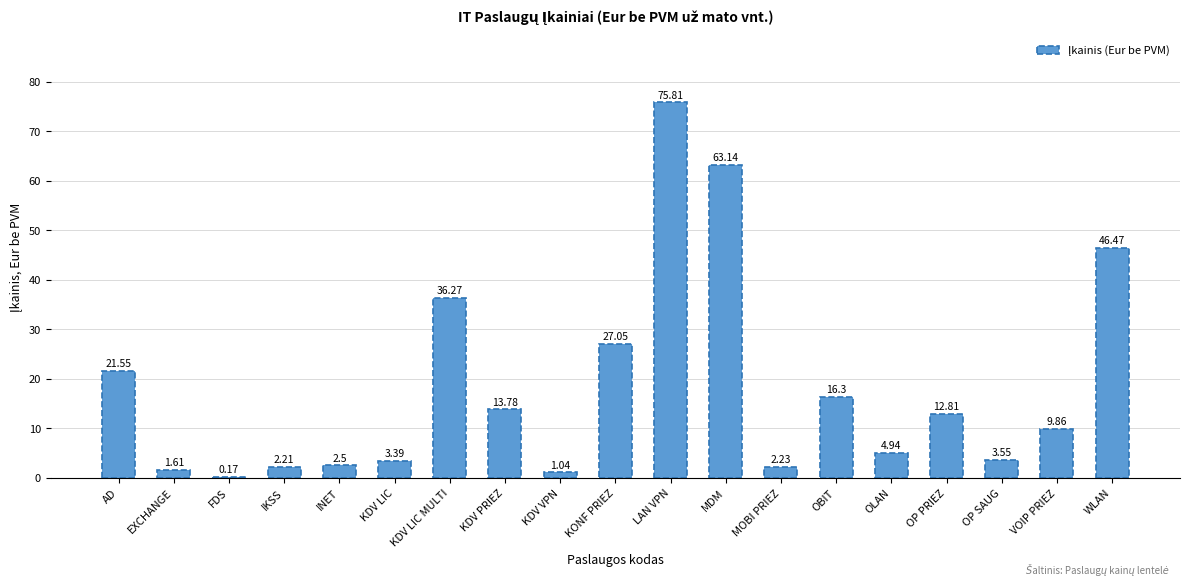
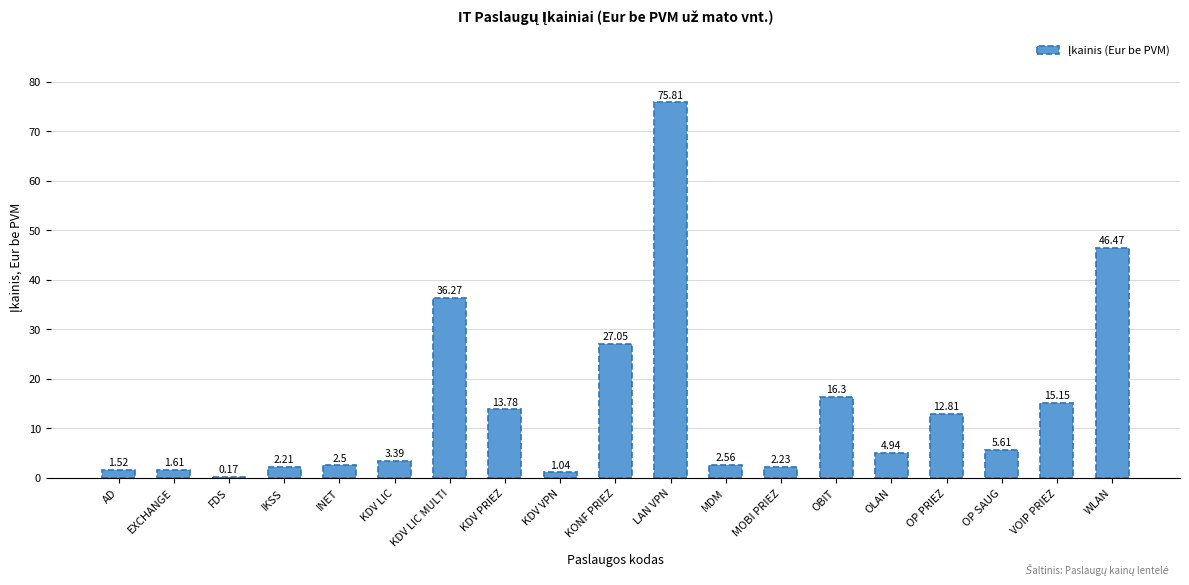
  {
-   "AD": 21.55,
+   "AD": 1.52,
    "EXCHANGE": 1.61,
    "FDS": 0.17,
    "IKSS": 2.21,
    "INET": 2.5,
    "KDV LIC": 3.39,
    "KDV LIC MULTI": 36.27,
    "KDV PRIEZ": 13.78,
    "KDV VPN": 1.04,
    "KONF PRIEZ": 27.05,
    "LAN VPN": 75.81,
-   "MDM": 63.14,
+   "MDM": 2.56,
    "MOBI PRIEZ": 2.23,
    "OBIT": 16.3,
    "OLAN": 4.94,
    "OP PRIEZ": 12.81,
-   "OP SAUG": 3.55,
-   "VOIP PRIEZ": 9.86,
+   "OP SAUG": 5.61,
+   "VOIP PRIEZ": 15.15,
    "WLAN": 46.47
  }
